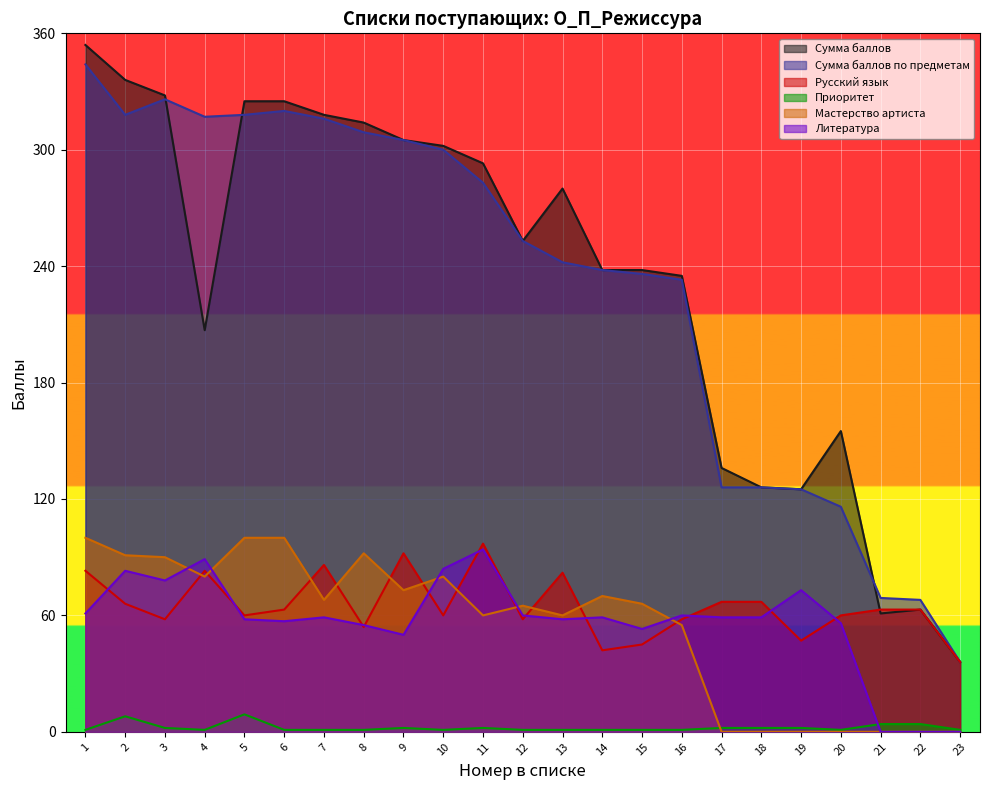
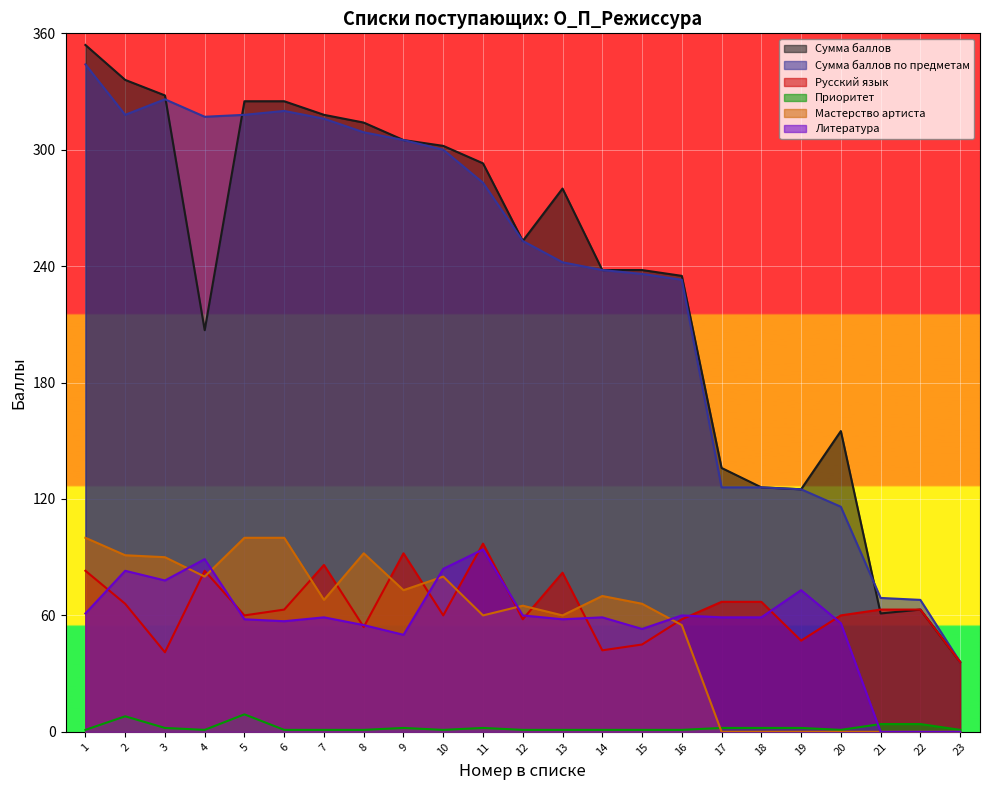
  {
    "Сумма баллов": {
      "1": 354,
      "2": 336,
      "3": 328,
      "4": 207,
      "5": 325,
      "6": 325,
      "7": 318,
      "8": 314,
      "10": 302,
      "11": 293,
      "13": 280,
      "15": 238,
      "16": 235,
      "17": 136,
      "20": 155,
      "21": 61
    },
    "Сумма баллов по предметам": {
      "1": 344,
      "2": 318,
      "3": 326,
      "4": 317,
      "5": 318,
      "6": 320,
      "7": 316,
      "8": 309,
      "10": 300,
      "11": 283,
      "13": 242,
      "15": 236,
      "16": 233,
      "17": 126,
      "20": 116,
      "21": 69,
      "22": 68
    },
    "Русский язык": {
      "1": 83,
      "2": 66,
-     "3": 58,
+     "3": 41,
      "4": 83,
      "5": 60,
      "6": 63,
      "7": 86,
      "9": 92,
      "10": 60,
      "11": 97,
      "12": 58,
      "13": 82,
      "14": 42,
      "15": 45,
      "16": 58,
      "17": 67,
      "18": 67,
      "19": 47,
      "20": 60,
      "21": 63
    },
    "Приоритет": {
      "1": 1,
      "2": 8,
      "3": 2,
      "4": 1,
      "5": 9,
      "6": 1,
      "7": 1,
      "8": 1,
      "9": 2,
      "10": 1,
      "11": 2,
      "12": 1,
      "13": 1,
      "14": 1,
      "15": 1,
      "16": 1,
      "17": 2,
      "18": 2,
      "19": 2,
      "21": 4,
      "22": 4
    },
    "Мастерство артиста": {
      "1": 100,
      "2": 91,
      "3": 90,
      "4": 80,
      "5": 100,
      "6": 100,
      "7": 68,
      "8": 92,
      "9": 73,
      "10": 80,
      "11": 60,
      "12": 65,
      "13": 60,
      "14": 70,
      "15": 66,
      "16": 55,
      "17": 0,
      "18": 0,
      "19": 0
    },
    "Литература": {
      "1": 61,
      "2": 83,
      "3": 78,
      "4": 89,
      "5": 58,
      "6": 57,
      "7": 59,
      "9": 50,
      "10": 84,
      "11": 94,
      "12": 60,
      "13": 58,
      "14": 59,
      "15": 53,
      "16": 60,
      "17": 59,
      "18": 59,
      "19": 73,
      "20": 56
    }
  }
